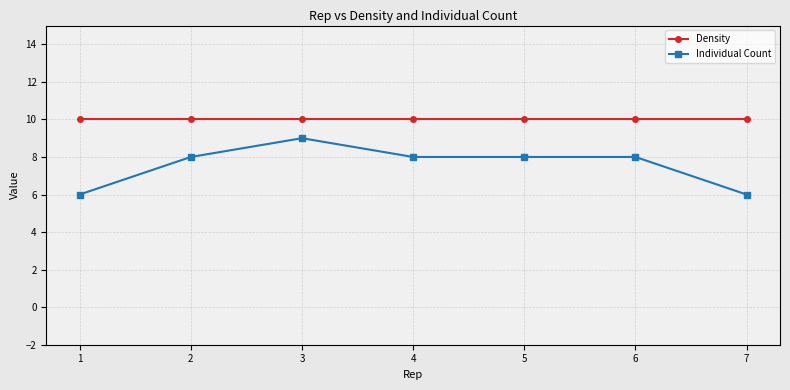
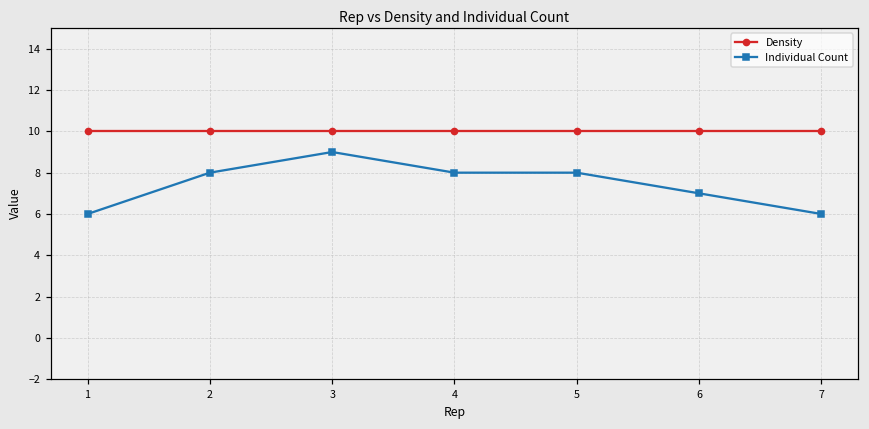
  {
    "Density": {
      "1": 10,
      "2": 10,
      "3": 10,
      "4": 10,
      "5": 10,
      "6": 10,
      "7": 10
    },
    "Individual Count": {
      "1": 6,
      "2": 8,
      "3": 9,
      "4": 8,
      "5": 8,
-     "6": 8,
+     "6": 7,
      "7": 6
    }
  }
